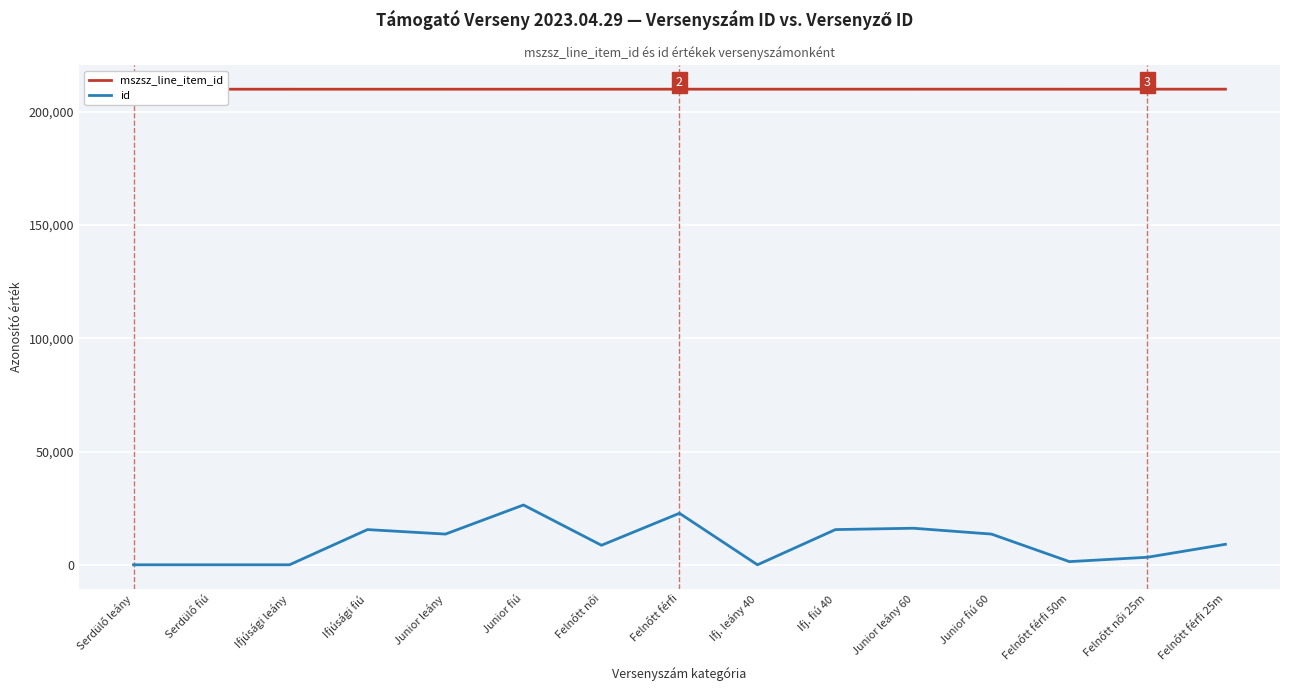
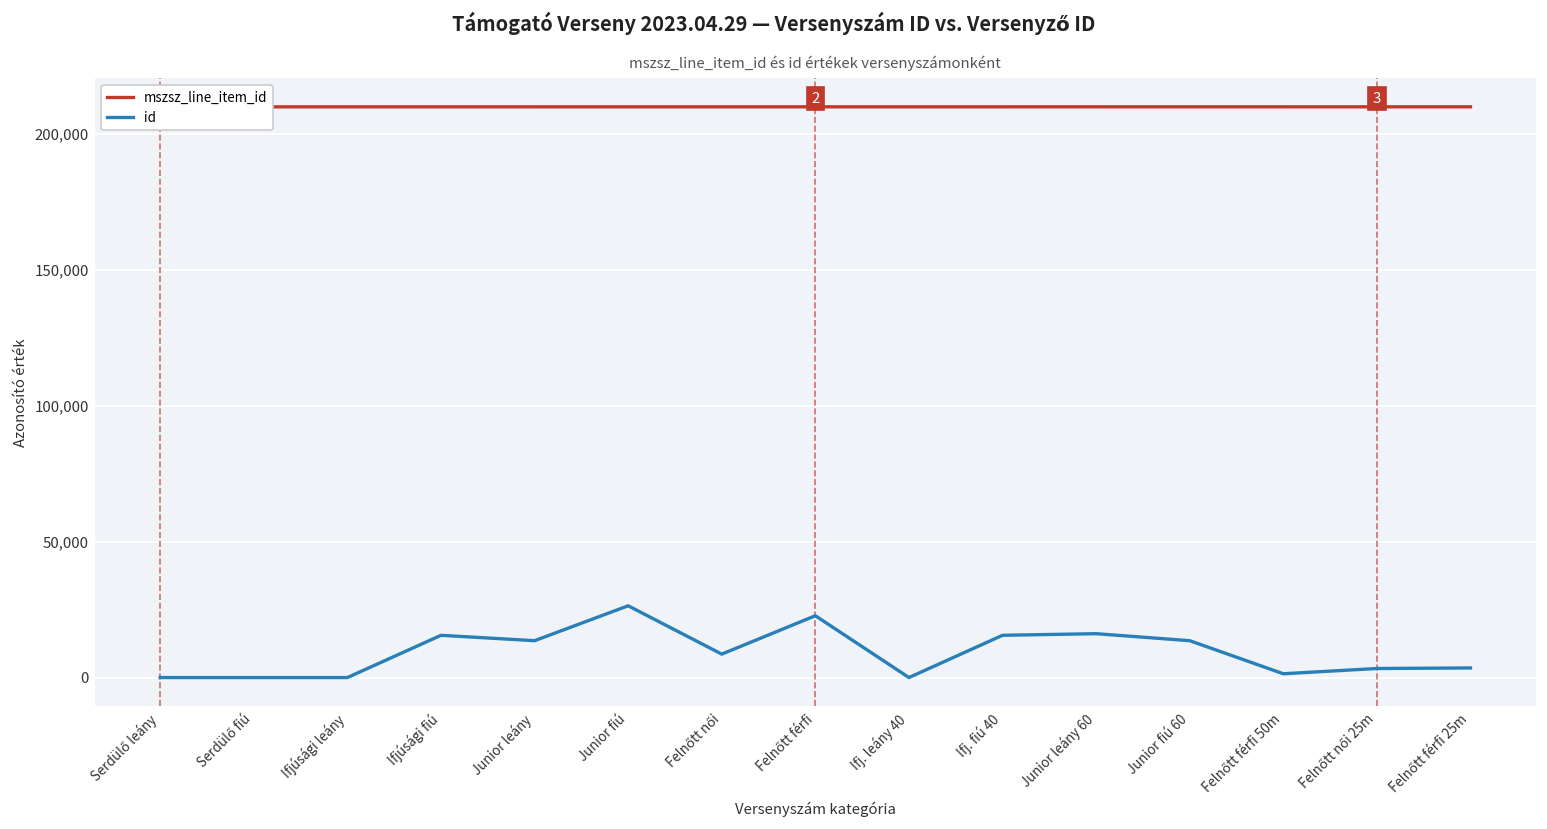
  {
    "mszsz_line_item_id": {
      "Ifjúsági leány": "210,000",
      "Ifjúsági fiú": "210,000",
      "Junior leány": "210,000",
      "Junior fiú": "210,000",
      "Felnőtt női": "210,000",
      "Ifj. leány 40": "210,000",
      "Ifj. fiú 40": "210,000",
      "Junior leány 60": "210,000",
      "Junior fiú 60": "210,000",
      "Felnőtt férfi 50m": "210,000",
      "Felnőtt férfi 25m": "210,000"
    },
    "id": {
      "Serdülő leány": "0",
      "Serdülő fiú": "0",
      "Ifjúsági leány": "0",
      "Ifjúsági fiú": "16,000",
      "Junior leány": "14,000",
      "Junior fiú": "26,000",
      "Felnőtt női": "9,000",
      "Felnőtt férfi": "23,000",
      "Ifj. leány 40": "0",
      "Ifj. fiú 40": "16,000",
      "Junior leány 60": "16,000",
      "Junior fiú 60": "14,000",
      "Felnőtt férfi 50m": "1,000",
      "Felnőtt női 25m": "3,000",
-     "Felnőtt férfi 25m": "9,000"
+     "Felnőtt férfi 25m": "4,000"
    }
  }
